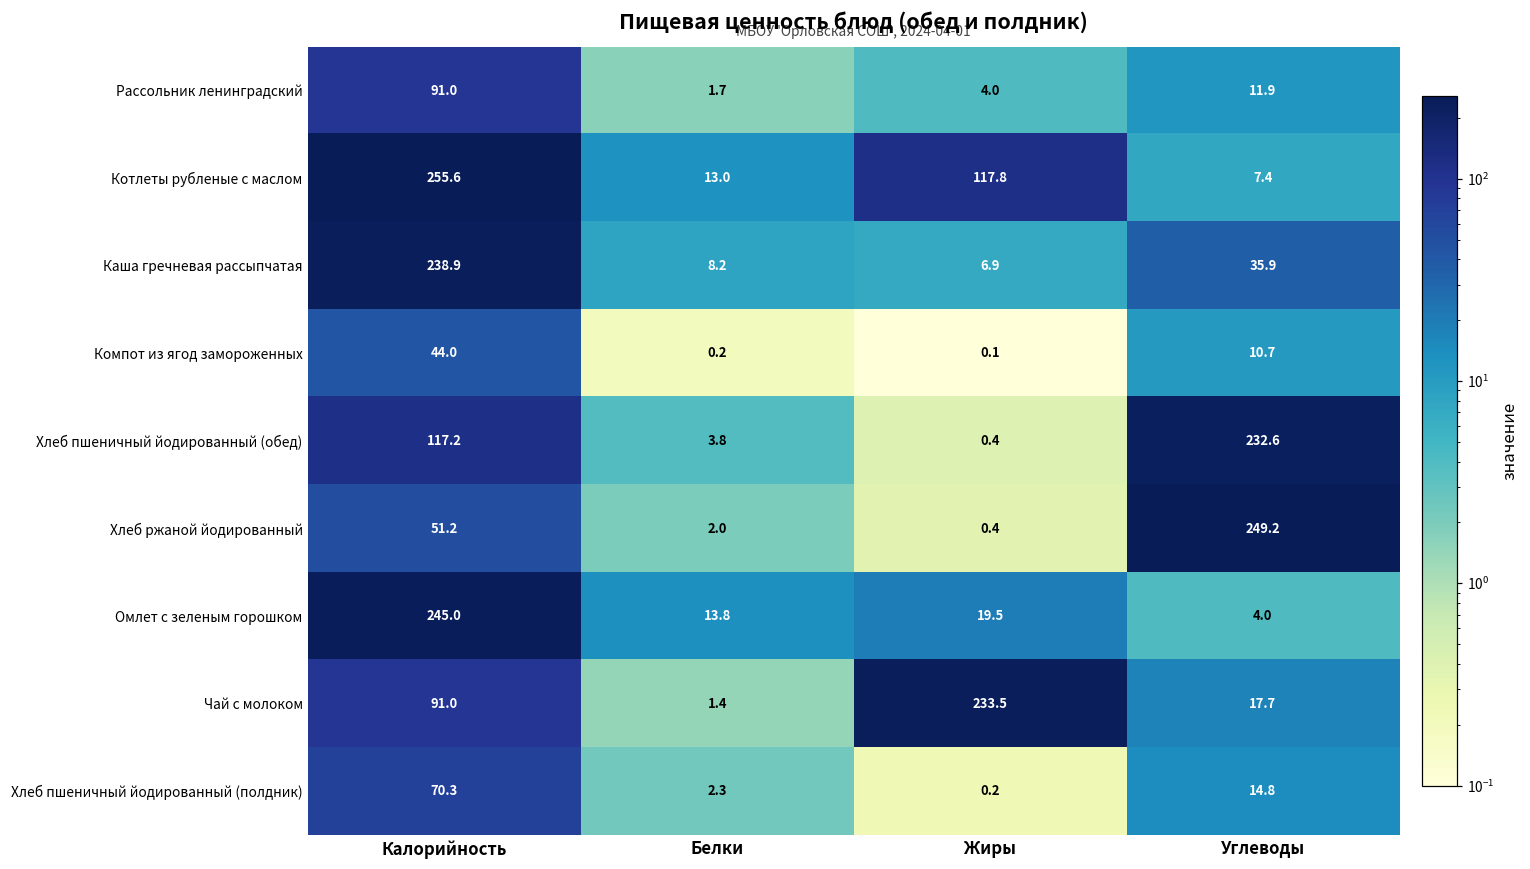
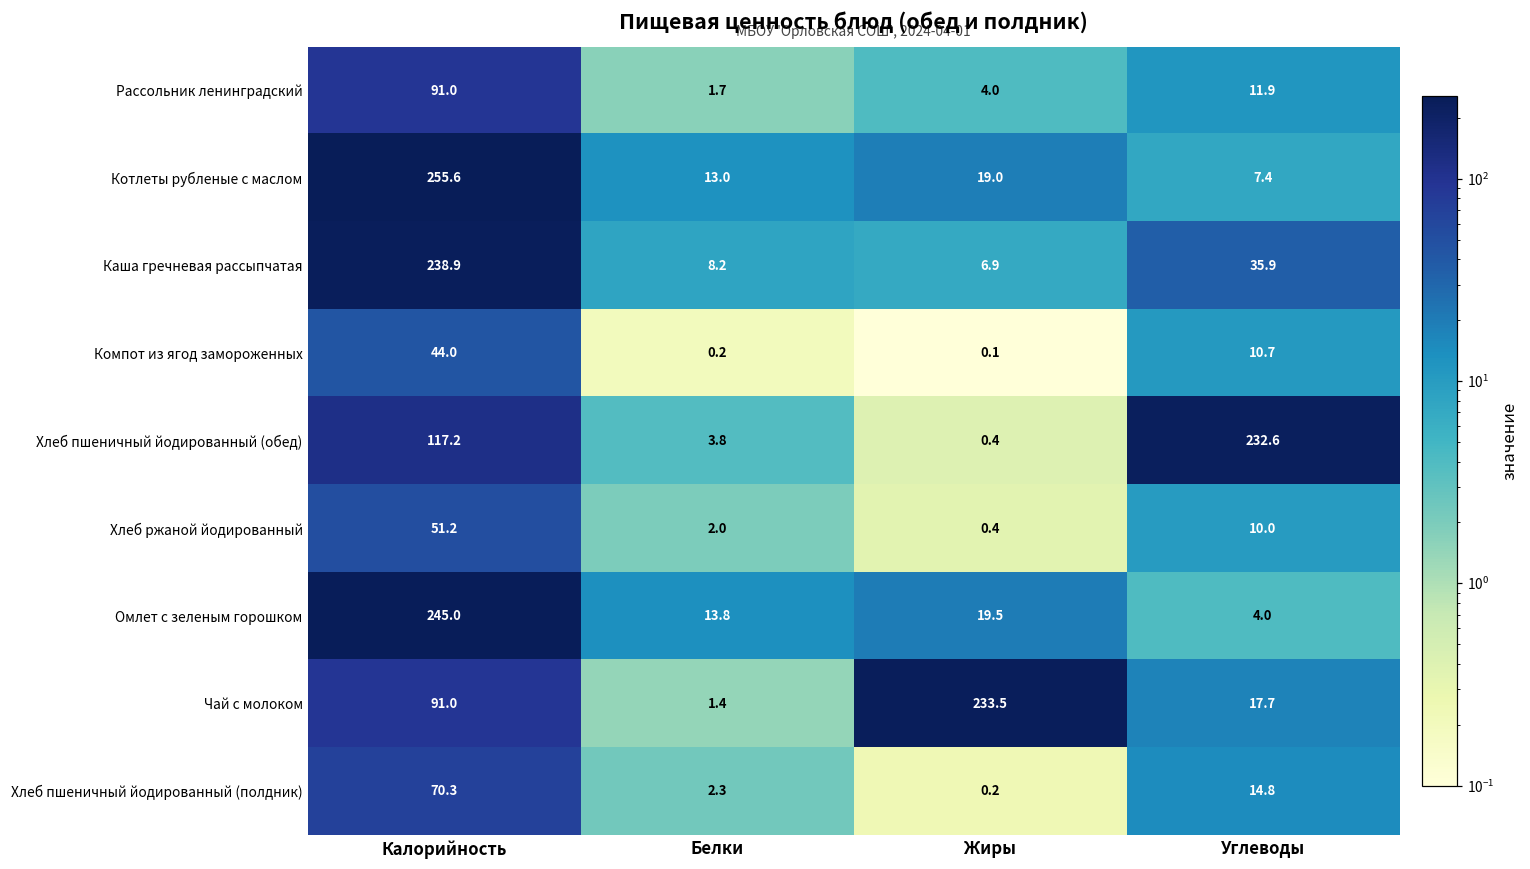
  {
    "Рассольник ленинградский": {
      "Калорийность": 91.0,
      "Белки": 1.7,
      "Жиры": 4.0,
      "Углеводы": 11.9
    },
    "Котлеты рубленые с маслом": {
      "Калорийность": 255.6,
      "Белки": 13.0,
-     "Жиры": 117.8,
+     "Жиры": 19.0,
      "Углеводы": 7.4
    },
    "Каша гречневая рассыпчатая": {
      "Калорийность": 238.9,
      "Белки": 8.2,
      "Жиры": 6.9,
      "Углеводы": 35.9
    },
    "Компот из ягод замороженных": {
      "Калорийность": 44.0,
      "Белки": 0.2,
      "Жиры": 0.1,
      "Углеводы": 10.7
    },
    "Хлеб пшеничный йодированный (обед)": {
      "Калорийность": 117.2,
      "Белки": 3.8,
      "Жиры": 0.4,
      "Углеводы": 232.6
    },
    "Хлеб ржаной йодированный": {
      "Калорийность": 51.2,
      "Белки": 2.0,
      "Жиры": 0.4,
-     "Углеводы": 249.2
+     "Углеводы": 10.0
    },
    "Омлет с зеленым горошком": {
      "Калорийность": 245.0,
      "Белки": 13.8,
      "Жиры": 19.5,
      "Углеводы": 4.0
    },
    "Чай с молоком": {
      "Калорийность": 91.0,
      "Белки": 1.4,
      "Жиры": 233.5,
      "Углеводы": 17.7
    },
    "Хлеб пшеничный йодированный (полдник)": {
      "Калорийность": 70.3,
      "Белки": 2.3,
      "Жиры": 0.2,
      "Углеводы": 14.8
    }
  }
